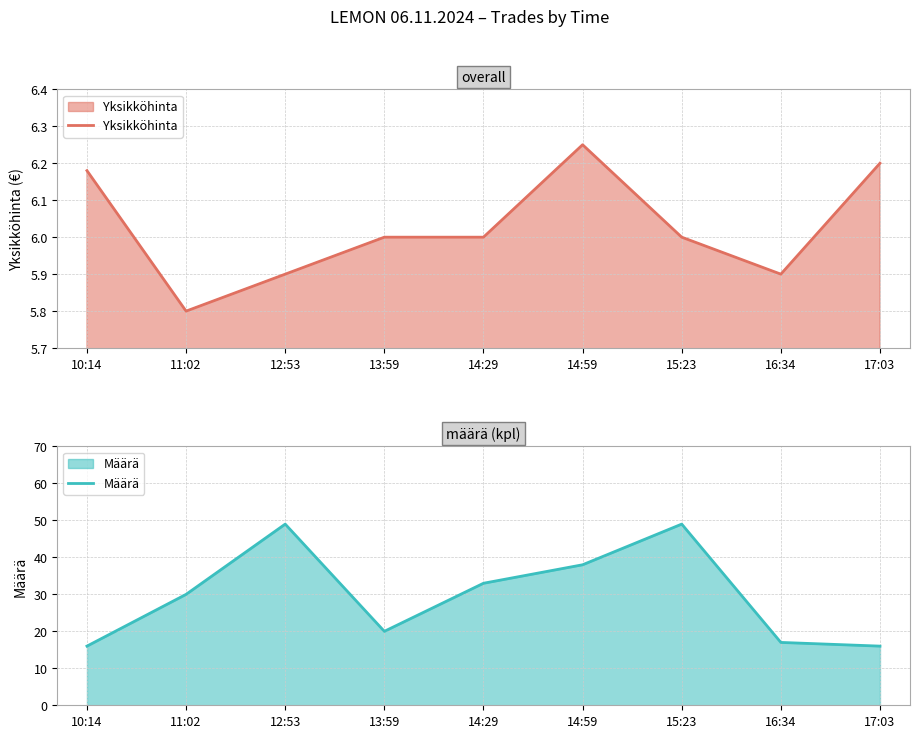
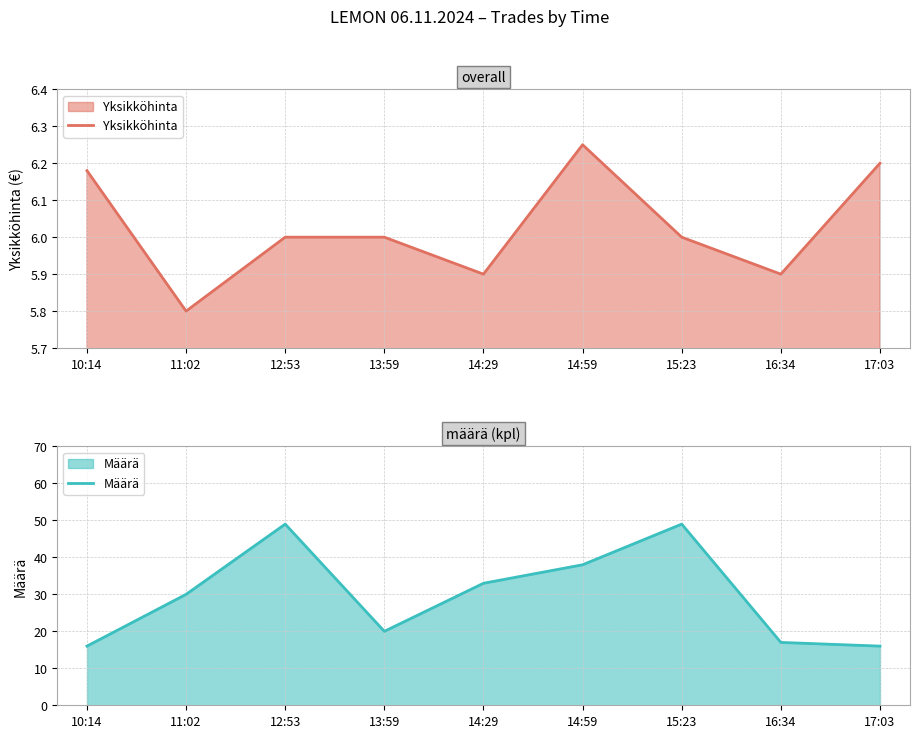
  {
    "overall": {
      "10:14": 6.18,
      "11:02": 5.8,
-     "12:53": 5.9,
+     "12:53": 6.0,
      "13:59": 6.0,
-     "14:29": 6.0,
+     "14:29": 5.9,
      "14:59": 6.25,
      "15:23": 6.0,
      "16:34": 5.9,
      "17:03": 6.2
    },
    "määrä (kpl)": {
      "10:14": 16,
      "11:02": 30,
      "12:53": 49,
      "13:59": 20,
      "14:29": 33,
      "14:59": 38,
      "15:23": 49,
      "16:34": 17,
      "17:03": 16
    }
  }
